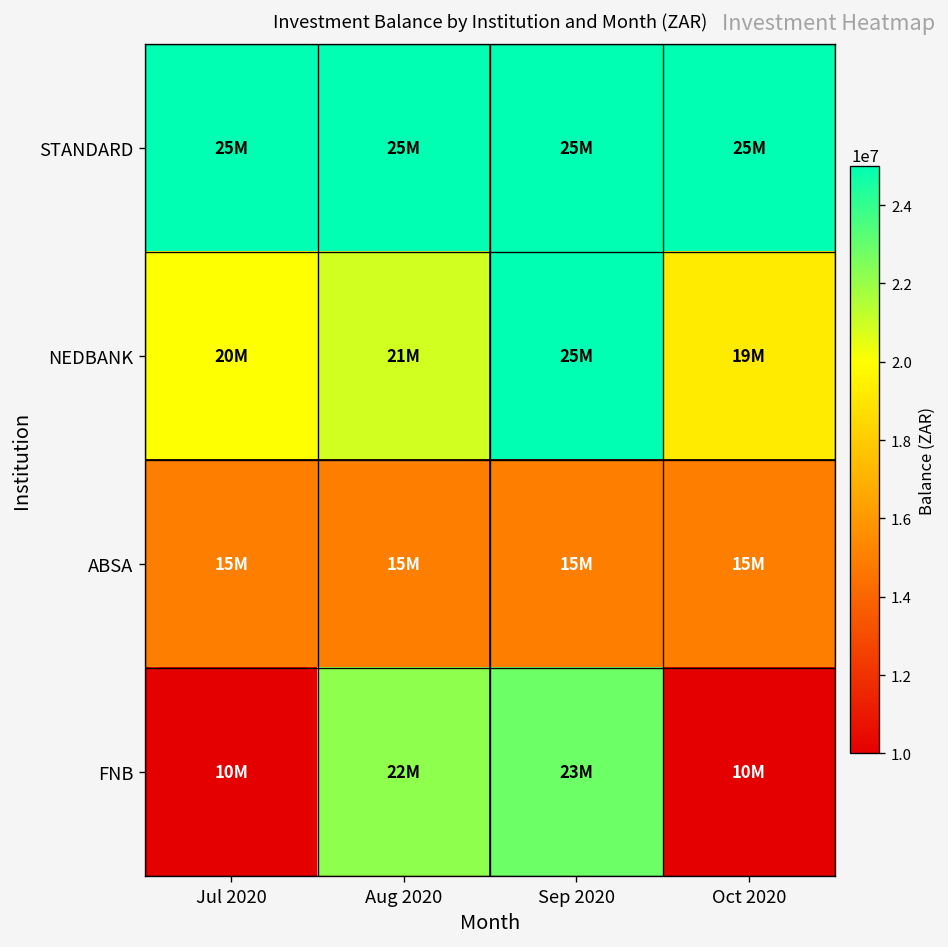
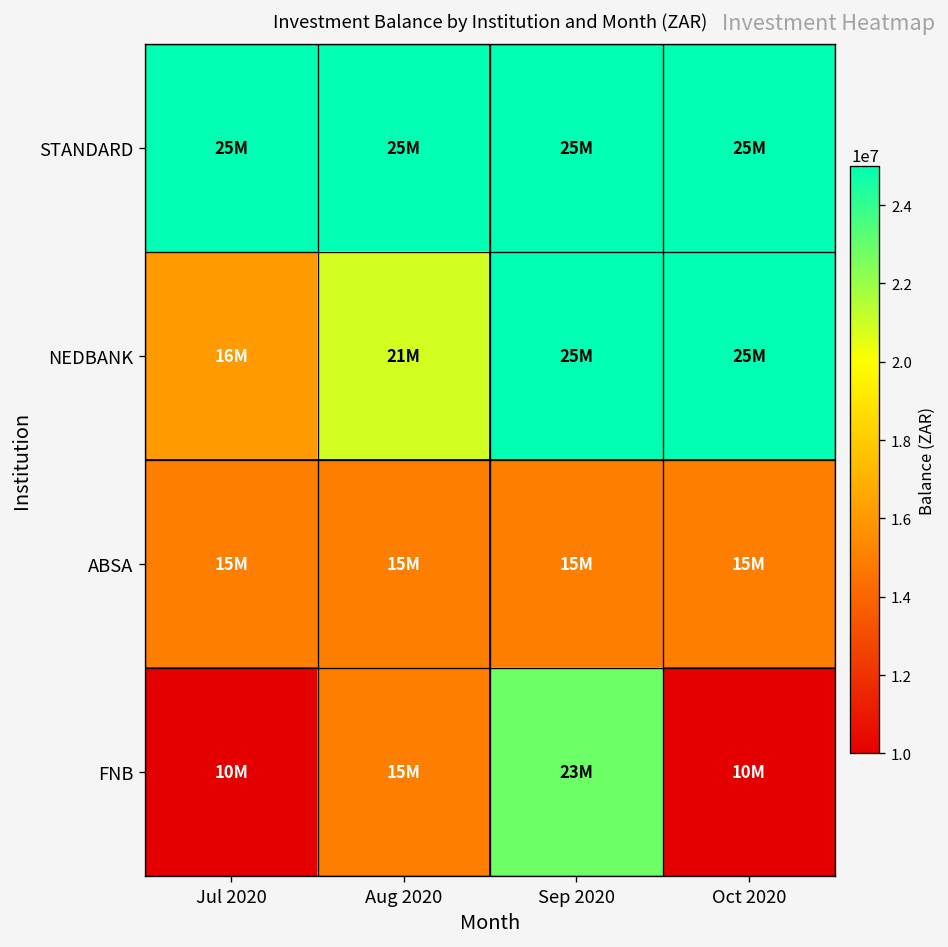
  {
    "STANDARD": {
      "Jul 2020": "25M",
      "Aug 2020": "25M",
      "Sep 2020": "25M",
      "Oct 2020": "25M"
    },
    "NEDBANK": {
-     "Jul 2020": "20M",
+     "Jul 2020": "16M",
      "Aug 2020": "21M",
      "Sep 2020": "25M",
-     "Oct 2020": "19M"
+     "Oct 2020": "25M"
    },
    "ABSA": {
      "Jul 2020": "15M",
      "Aug 2020": "15M",
      "Sep 2020": "15M",
      "Oct 2020": "15M"
    },
    "FNB": {
      "Jul 2020": "10M",
-     "Aug 2020": "22M",
+     "Aug 2020": "15M",
      "Sep 2020": "23M",
      "Oct 2020": "10M"
    }
  }
